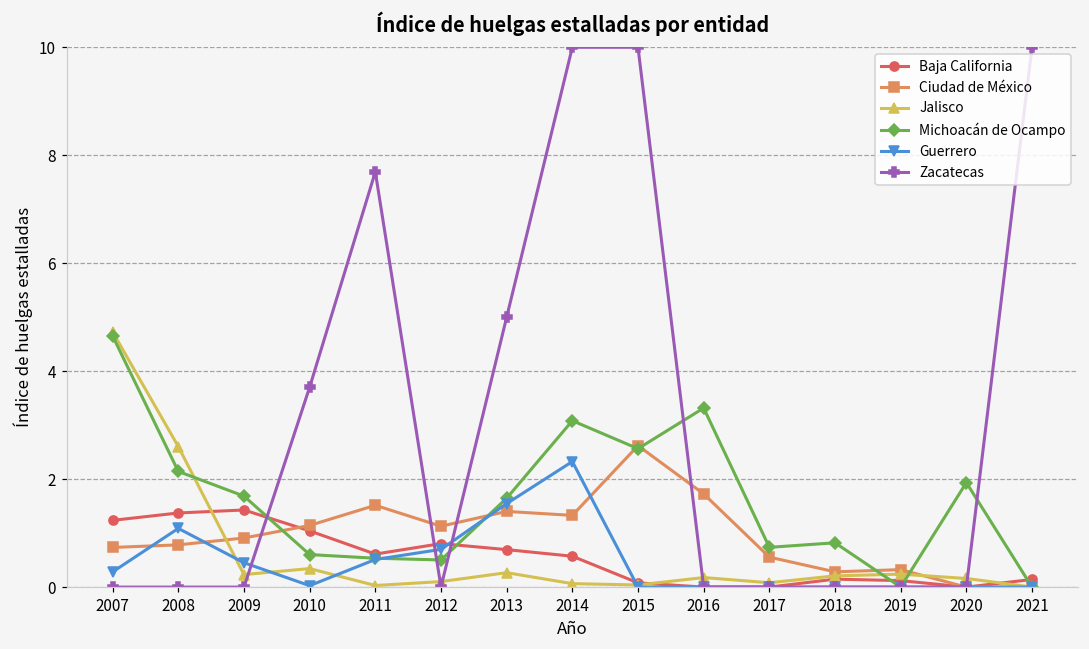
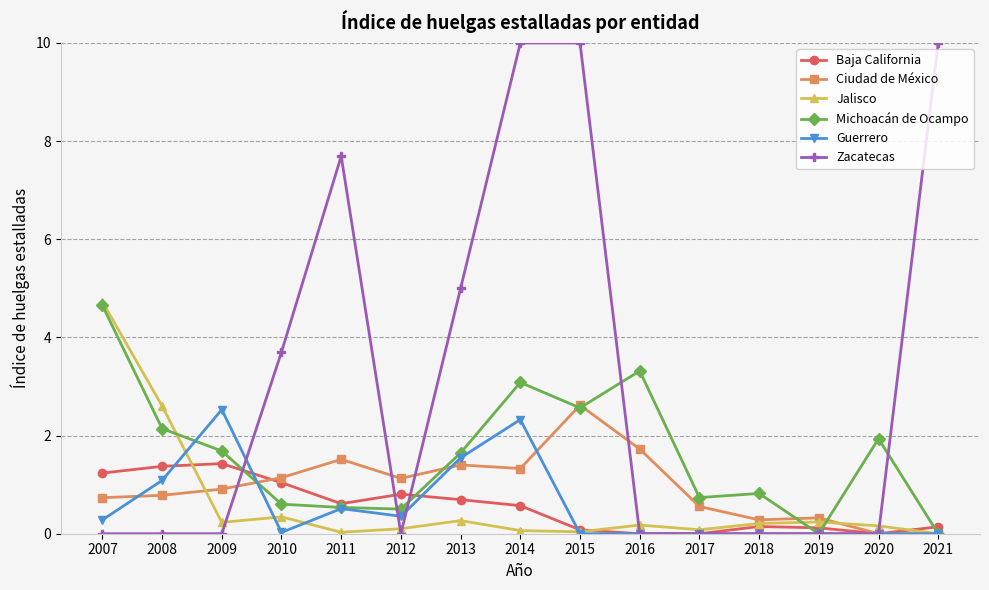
  {
    "Michoacán de Ocampo": {
      "2007": 4.7,
      "2008": 2.1,
      "2009": 1.7,
      "2010": 0.6,
      "2012": 0.5,
      "2013": 1.6,
      "2014": 3.1,
      "2015": 2.6,
      "2016": 3.3,
      "2017": 0.7,
      "2018": 0.8,
      "2020": 1.9
    },
    "Guerrero": {
      "2007": 0.3,
      "2008": 1.1,
-     "2009": 0.5,
+     "2009": 2.5,
      "2010": 0.0,
-     "2012": 0.7,
+     "2012": 0.4,
      "2013": 1.5,
      "2014": 2.3
    },
    "Zacatecas": {
      "2007": 0.0,
      "2008": 0.0,
      "2009": 0.0,
      "2010": 3.7,
      "2011": 7.7,
      "2012": 0.0,
      "2013": 5.0,
      "2014": 10.0,
      "2015": 10.0,
      "2021": 10.0
    }
  }
